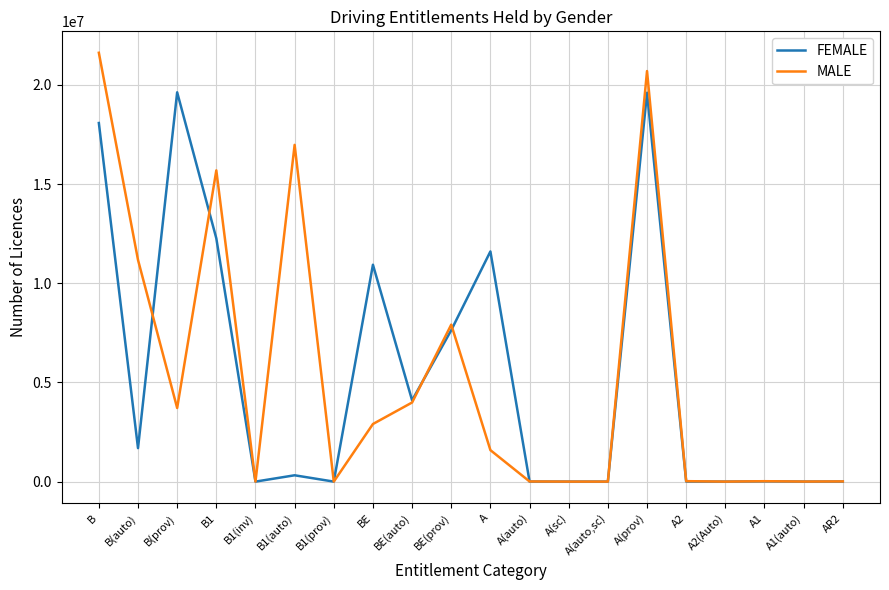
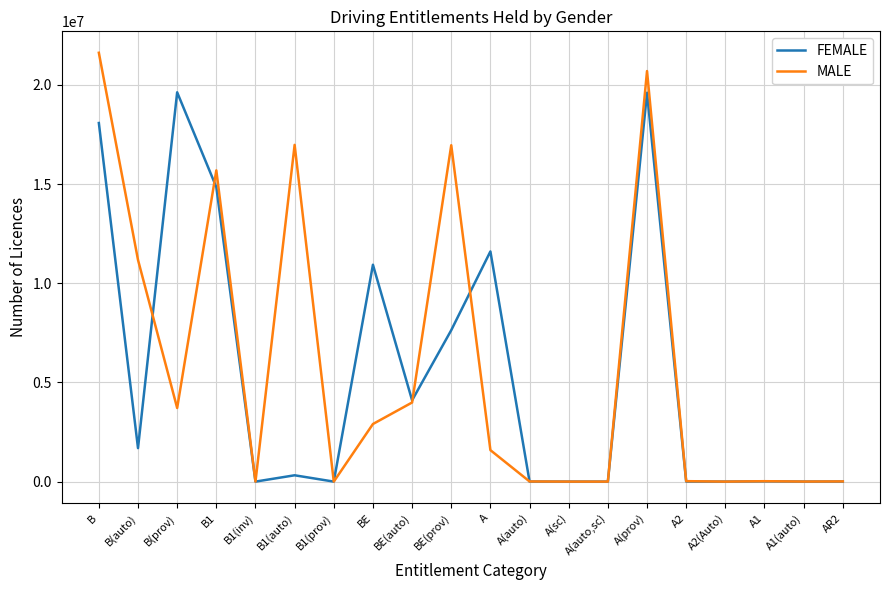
  {
    "FEMALE": {
      "B": 18100000,
      "B(auto)": 1700000,
      "B(prov)": 19600000,
-     "B1": 12300000,
+     "B1": 14800000,
      "B1(auto)": 300000,
      "BE": 10900000,
      "BE(prov)": 7600000,
      "A": 11600000,
      "A(prov)": 19600000
    },
    "MALE": {
      "B": 21600000,
      "B(auto)": 11200000,
      "B(prov)": 3700000,
      "B1": 15700000,
      "B1(auto)": 17000000,
      "BE": 2900000,
-     "BE(prov)": 7900000,
+     "BE(prov)": 17000000,
      "A": 1600000,
      "A(prov)": 20700000
    }
  }
